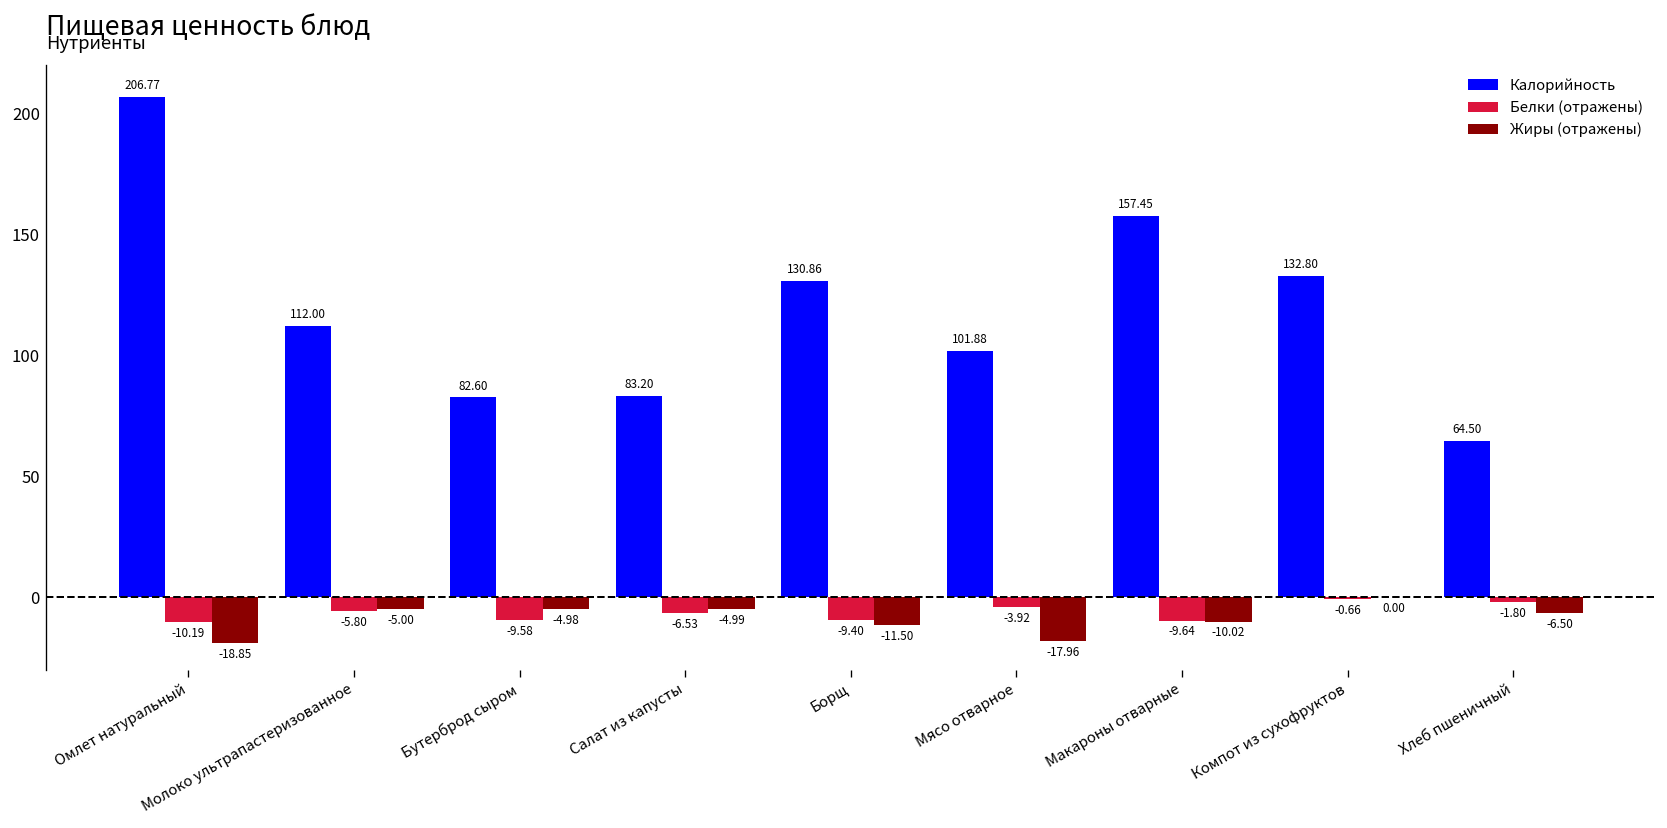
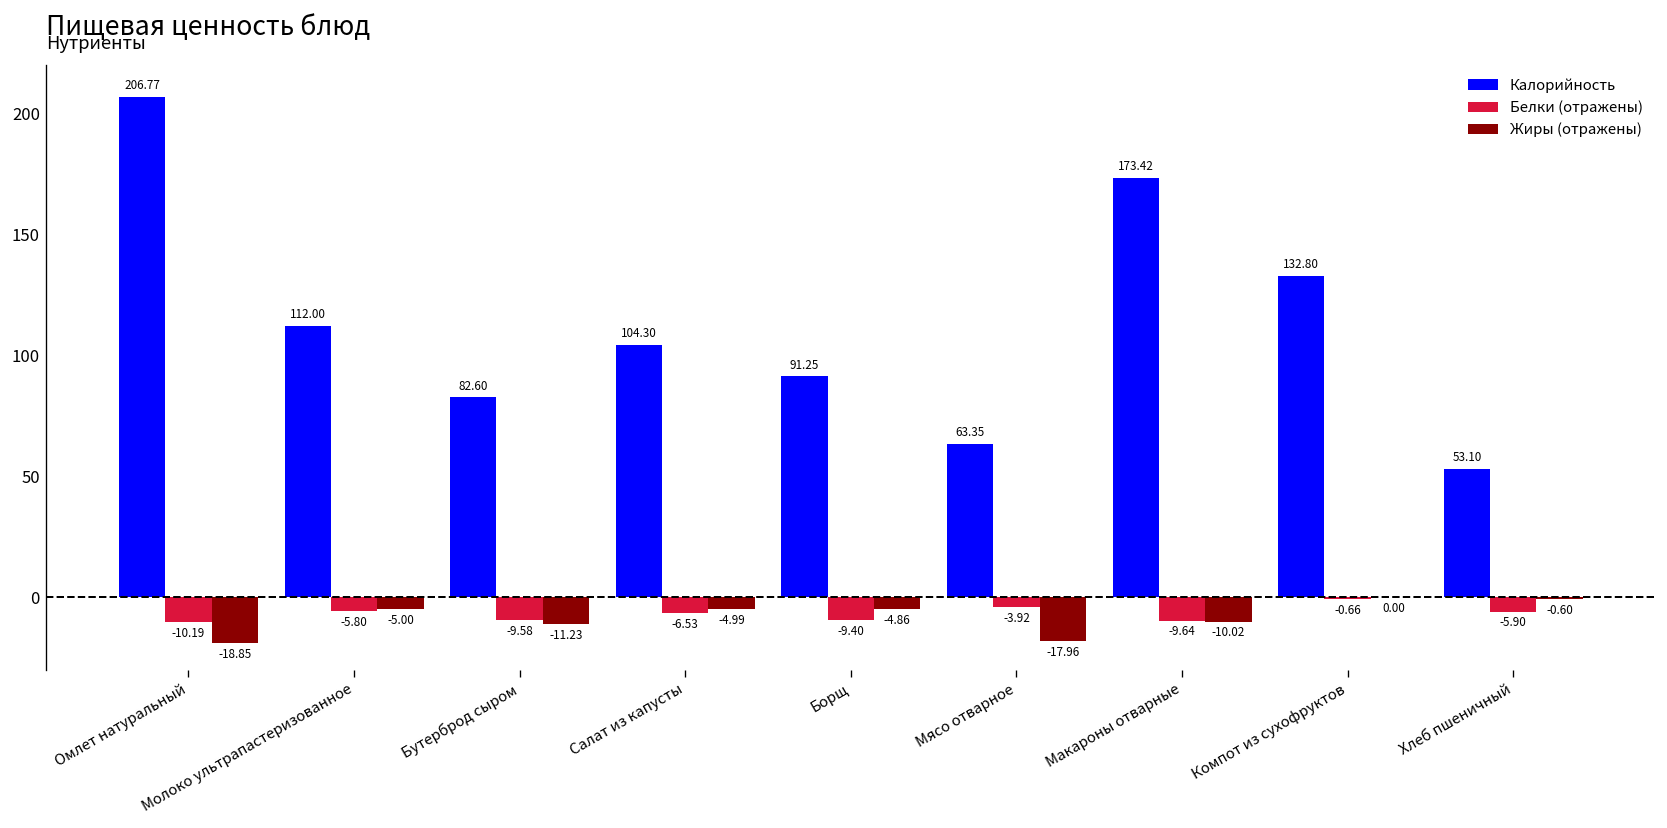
  {
    "Калорийность": {
      "Омлет натуральный": 206.77,
      "Молоко ультрапастеризованное": 112.00,
      "Бутерброд сыром": 82.60,
-     "Салат из капусты": 83.20,
-     "Борщ": 130.86,
-     "Мясо отварное": 101.88,
-     "Макароны отварные": 157.45,
+     "Салат из капусты": 104.30,
+     "Борщ": 91.25,
+     "Мясо отварное": 63.35,
+     "Макароны отварные": 173.42,
      "Компот из сухофруктов": 132.80,
-     "Хлеб пшеничный": 64.50
+     "Хлеб пшеничный": 53.10
    },
    "Белки (отражены)": {
      "Омлет натуральный": -10.19,
      "Молоко ультрапастеризованное": -5.80,
      "Бутерброд сыром": -9.58,
      "Салат из капусты": -6.53,
      "Борщ": -9.40,
      "Мясо отварное": -3.92,
      "Макароны отварные": -9.64,
      "Компот из сухофруктов": -0.66,
-     "Хлеб пшеничный": -1.80
+     "Хлеб пшеничный": -5.90
    },
    "Жиры (отражены)": {
      "Омлет натуральный": -18.85,
      "Молоко ультрапастеризованное": -5.00,
-     "Бутерброд сыром": -4.98,
+     "Бутерброд сыром": -11.23,
      "Салат из капусты": -4.99,
-     "Борщ": -11.50,
+     "Борщ": -4.86,
      "Мясо отварное": -17.96,
      "Макароны отварные": -10.02,
      "Компот из сухофруктов": 0.00,
-     "Хлеб пшеничный": -6.50
+     "Хлеб пшеничный": -0.60
    }
  }
